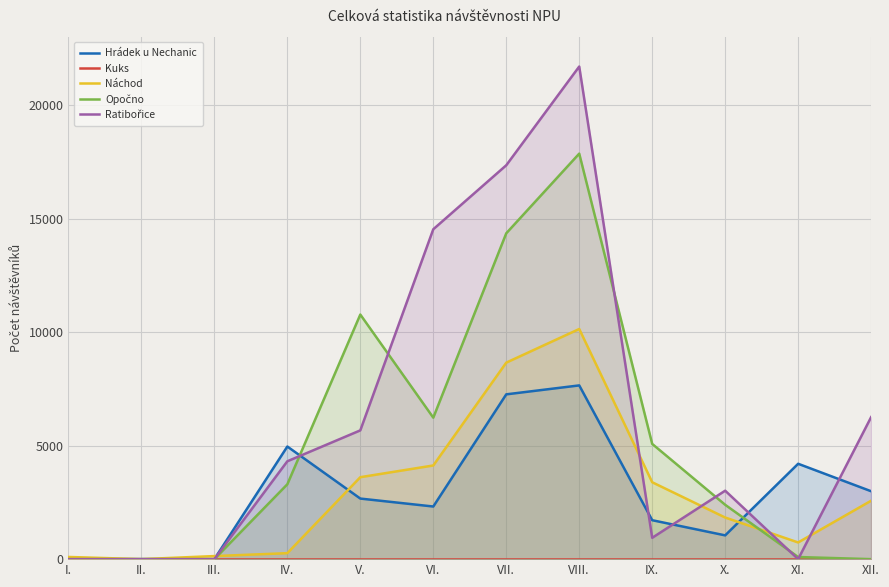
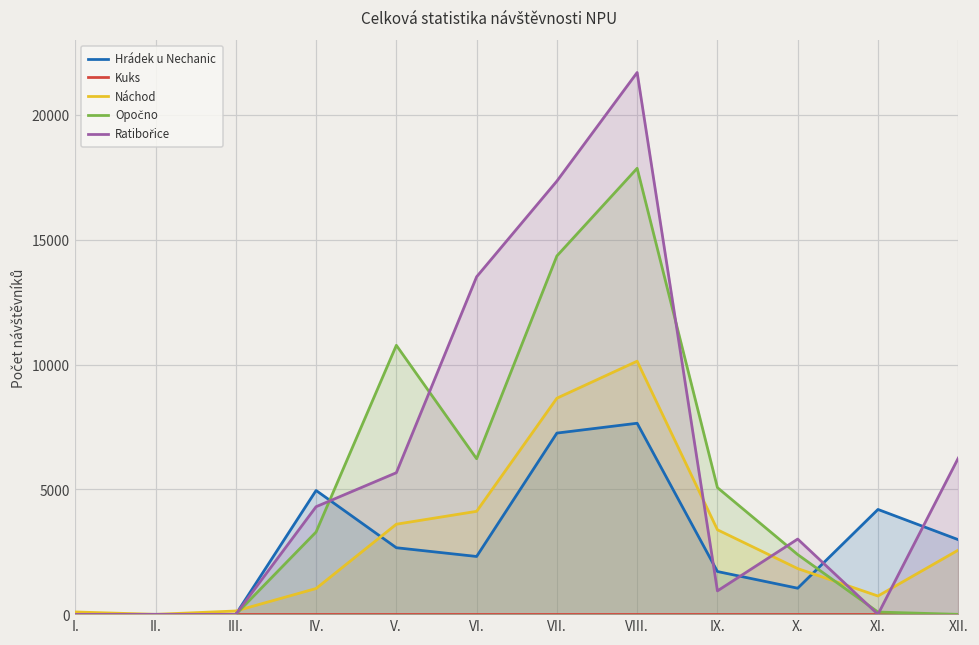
  {
    "Hrádek u Nechanic": {
      "IV.": 5000,
      "V.": 2700,
      "VI.": 2300,
      "VII.": 7300,
      "VIII.": 7700,
      "IX.": 1700,
      "X.": 1000,
      "XI.": 4200,
      "XII.": 3000
    },
    "Kuks": {
      "IV.": 0,
      "V.": 0,
      "VI.": 0,
      "VII.": 0,
      "VIII.": 0,
      "IX.": 0,
      "X.": 0
    },
    "Náchod": {
      "III.": 100,
-     "IV.": 300,
+     "IV.": 1000,
      "V.": 3600,
      "VI.": 4100,
      "VII.": 8700,
      "VIII.": 10100,
      "IX.": 3400,
      "X.": 1800,
      "XI.": 700,
      "XII.": 2600
    },
    "Opočno": {
      "IV.": 3300,
      "V.": 10800,
      "VI.": 6200,
      "VII.": 14400,
      "VIII.": 17900,
      "IX.": 5100,
      "X.": 2400
    },
    "Ratibořice": {
      "IV.": 4300,
      "V.": 5700,
-     "VI.": 14500,
+     "VI.": 13500,
      "VII.": 17400,
      "VIII.": 21700,
      "IX.": 900,
      "X.": 3000,
      "XII.": 6300
    }
  }
